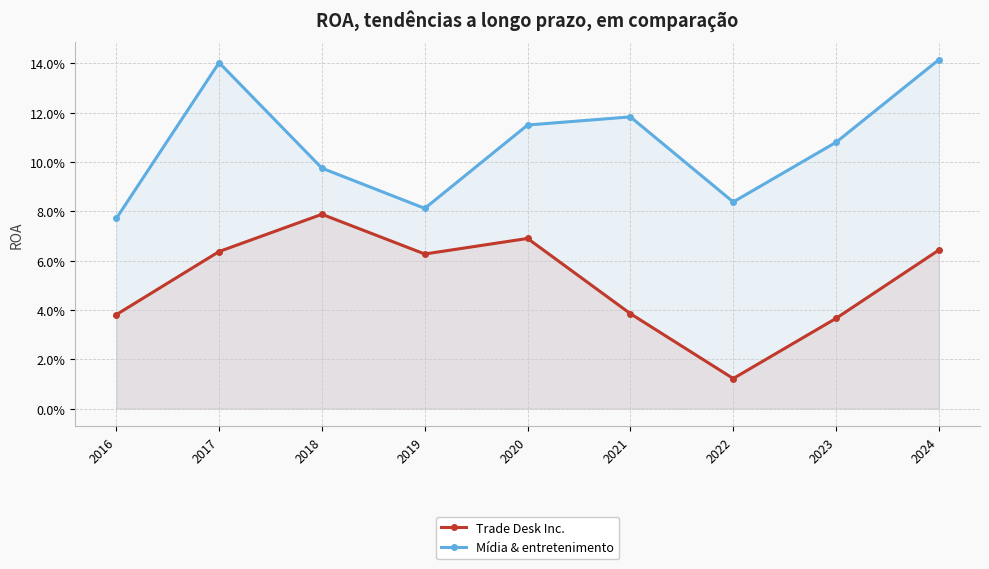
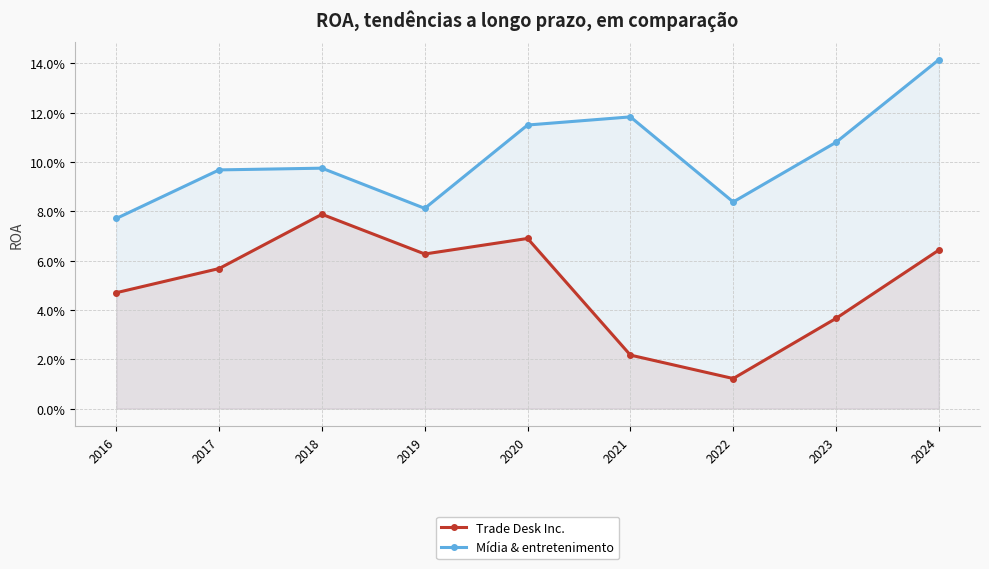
  {
    "Trade Desk Inc.": {
-     "2016": "3.8%",
-     "2017": "6.4%",
+     "2016": "4.7%",
+     "2017": "5.7%",
      "2018": "7.9%",
      "2019": "6.3%",
      "2020": "6.9%",
-     "2021": "3.9%",
+     "2021": "2.2%",
      "2022": "1.2%",
      "2023": "3.7%",
      "2024": "6.4%"
    },
    "Mídia & entretenimento": {
      "2016": "7.7%",
-     "2017": "14.0%",
+     "2017": "9.7%",
      "2018": "9.8%",
      "2019": "8.1%",
      "2020": "11.5%",
      "2021": "11.8%",
      "2022": "8.4%",
      "2023": "10.8%",
      "2024": "14.1%"
    }
  }
